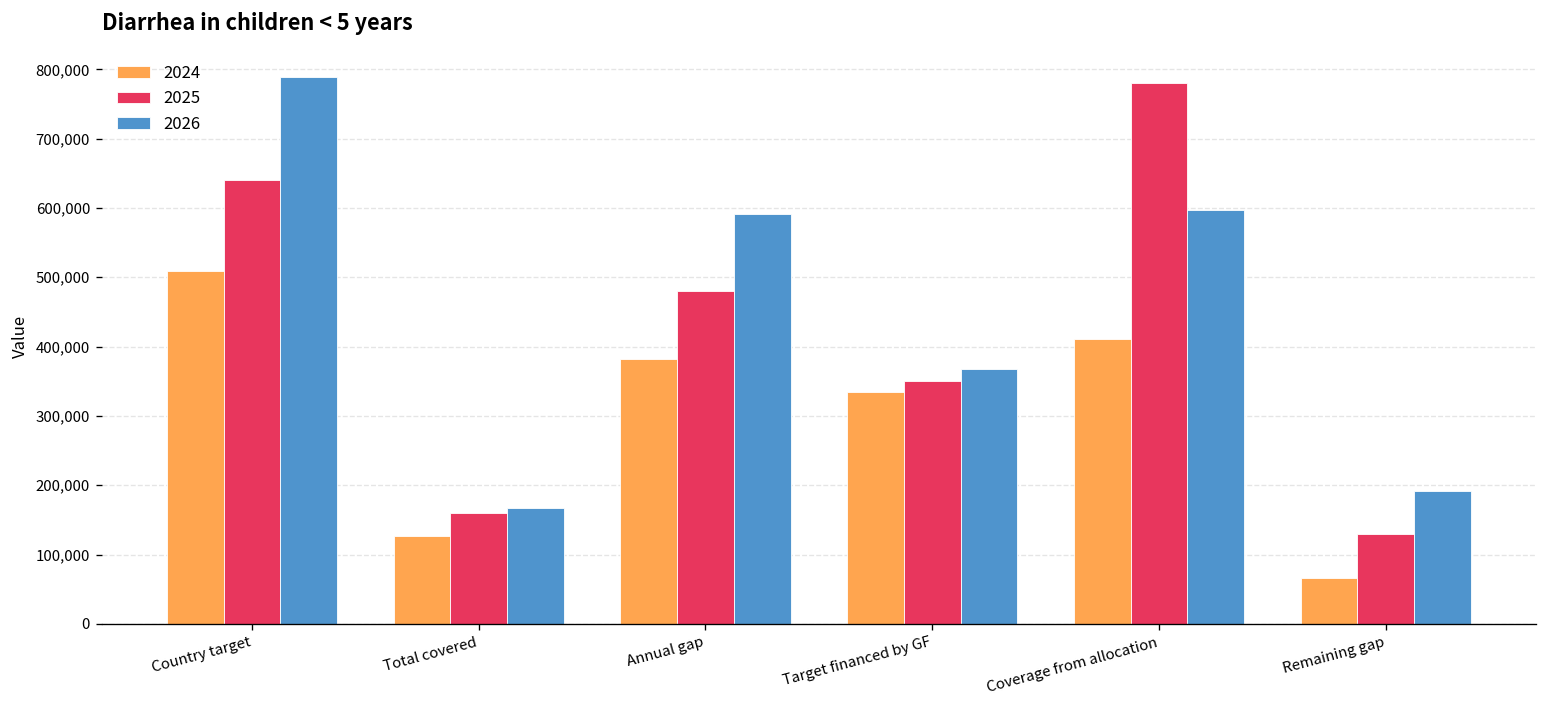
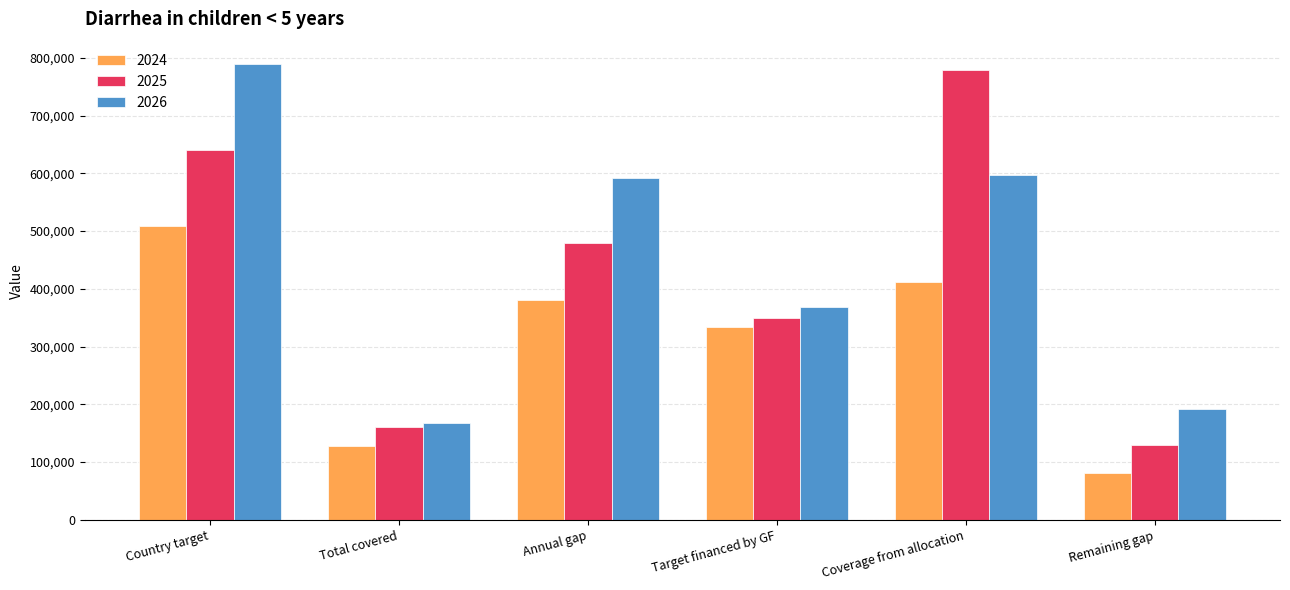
  {
    "2024": {
      "Country target": "510,000",
      "Total covered": "130,000",
      "Annual gap": "380,000",
      "Target financed by GF": "330,000",
      "Coverage from allocation": "410,000",
-     "Remaining gap": "70,000"
+     "Remaining gap": "80,000"
    },
    "2025": {
      "Country target": "640,000",
      "Total covered": "160,000",
      "Annual gap": "480,000",
      "Target financed by GF": "350,000",
      "Coverage from allocation": "780,000",
      "Remaining gap": "130,000"
    },
    "2026": {
      "Country target": "790,000",
      "Total covered": "170,000",
      "Annual gap": "590,000",
      "Target financed by GF": "370,000",
      "Coverage from allocation": "600,000",
      "Remaining gap": "190,000"
    }
  }
